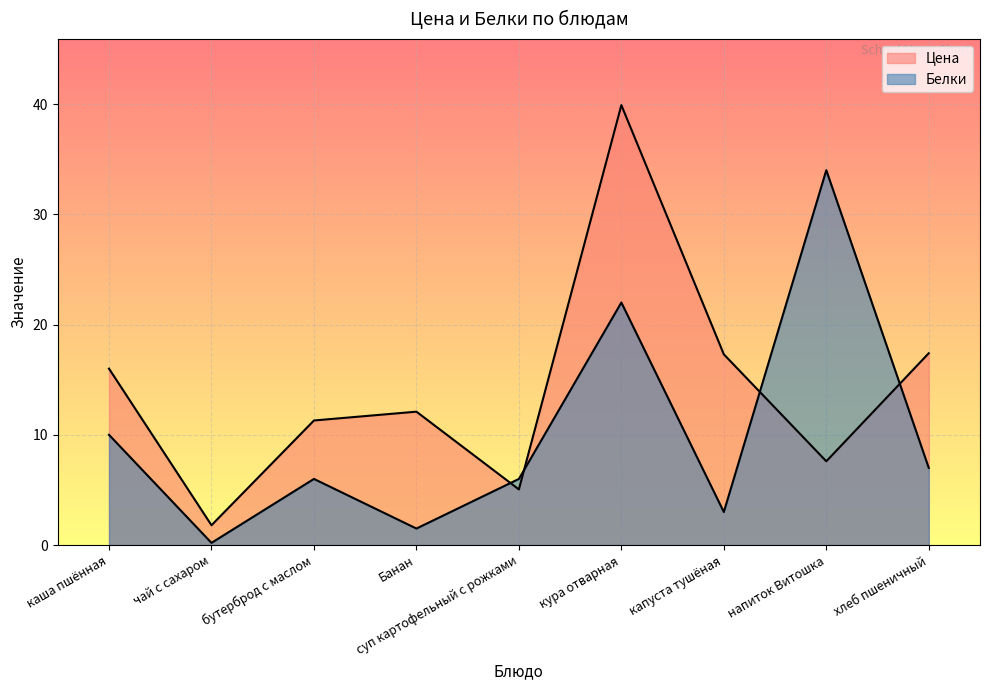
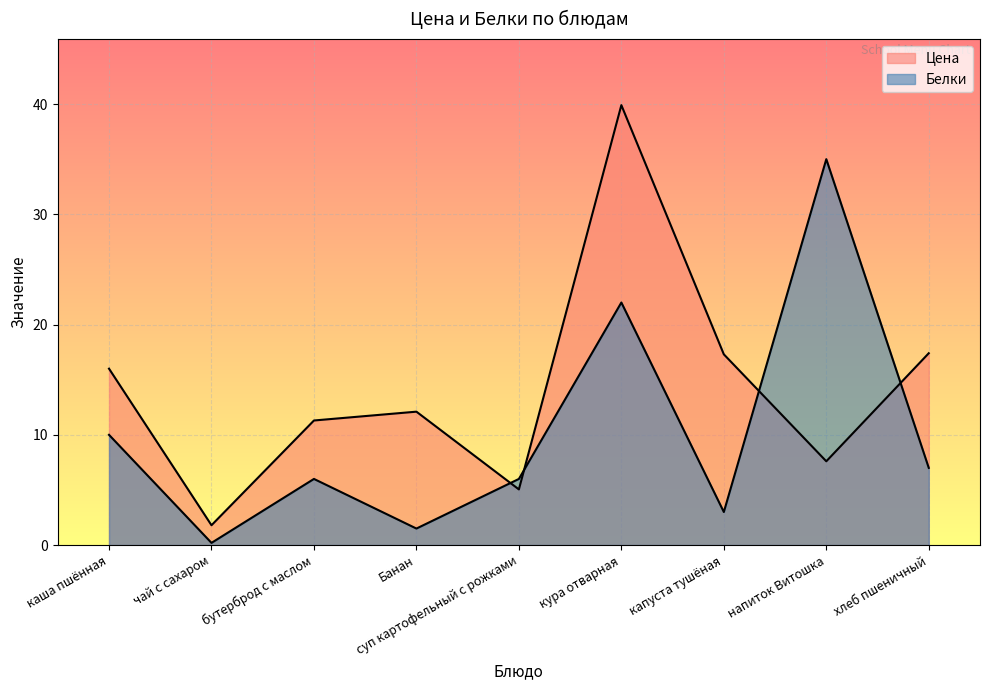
  {
    "Цена": {
      "каша пшённая": 16,
      "чай с сахаром": 2,
      "бутерброд с маслом": 11.3,
      "Банан": 12,
      "суп картофельный с рожками": 5,
      "кура отварная": 40,
      "капуста тушёная": 17.3,
      "напиток Витошка": 7.6,
      "хлеб пшеничный": 17.4
    },
    "Белки": {
      "каша пшённая": 10,
      "чай с сахаром": 0,
      "бутерброд с маслом": 6,
      "Банан": 1.5,
      "суп картофельный с рожками": 6,
      "кура отварная": 22,
      "капуста тушёная": 3,
-     "напиток Витошка": 34,
+     "напиток Витошка": 35,
      "хлеб пшеничный": 7
    }
  }
